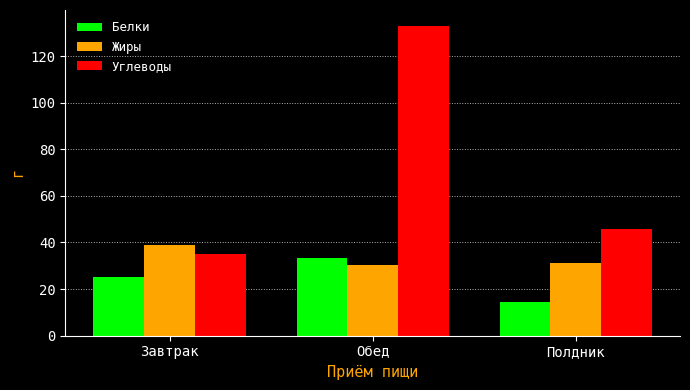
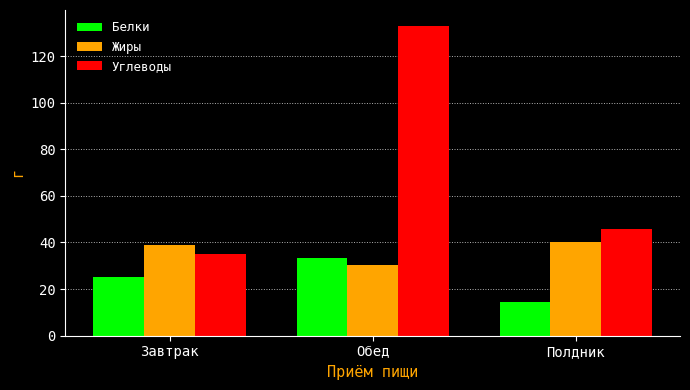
  {
    "Белки": {
      "Завтрак": 25,
      "Обед": 33,
      "Полдник": 14
    },
    "Жиры": {
      "Завтрак": 39,
      "Обед": 30,
-     "Полдник": 31
+     "Полдник": 40
    },
    "Углеводы": {
      "Завтрак": 35,
      "Обед": 133,
      "Полдник": 46
    }
  }
